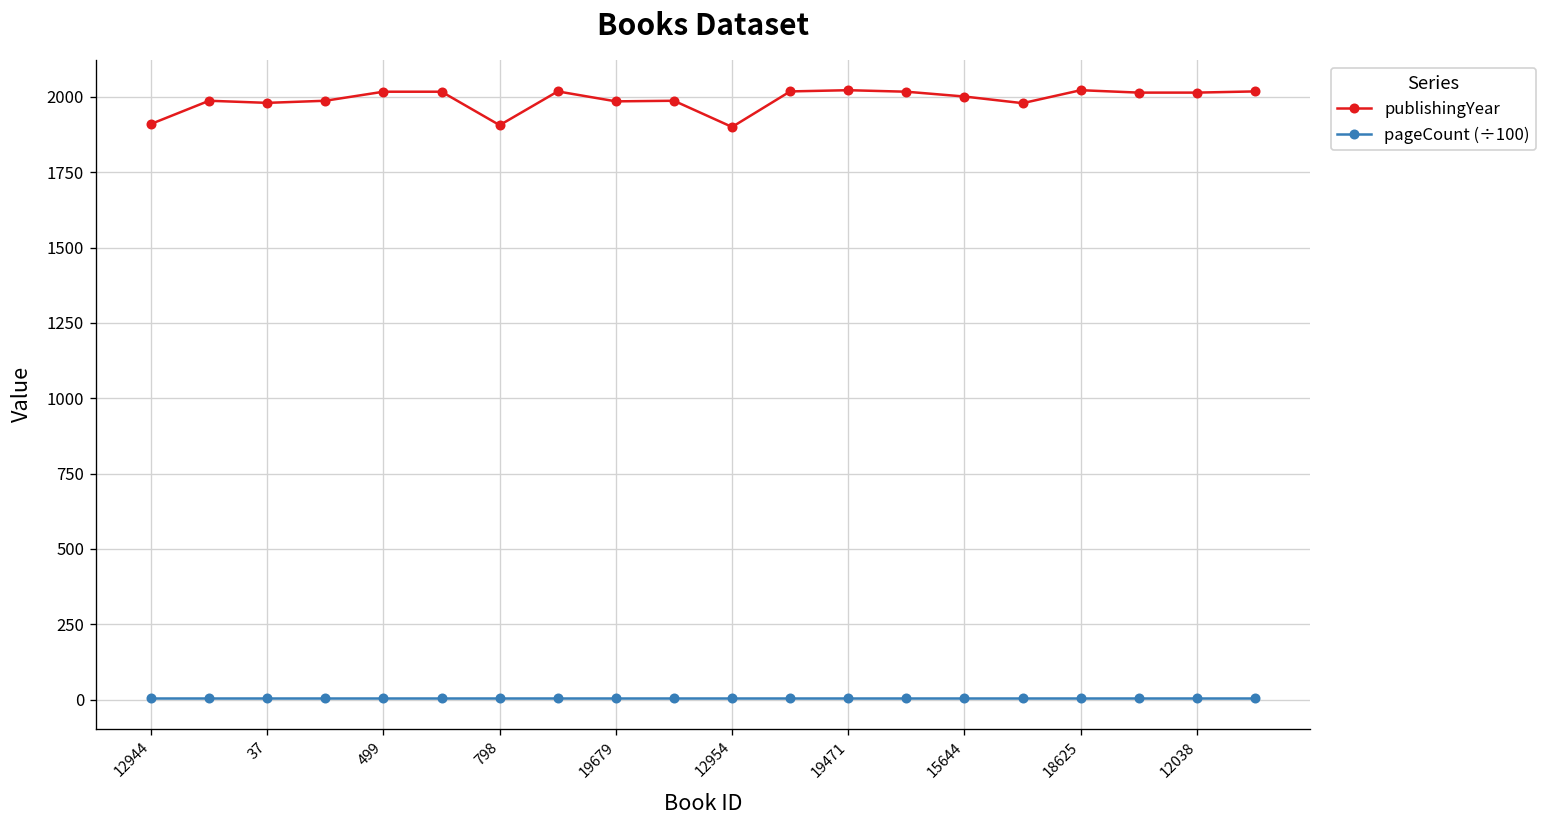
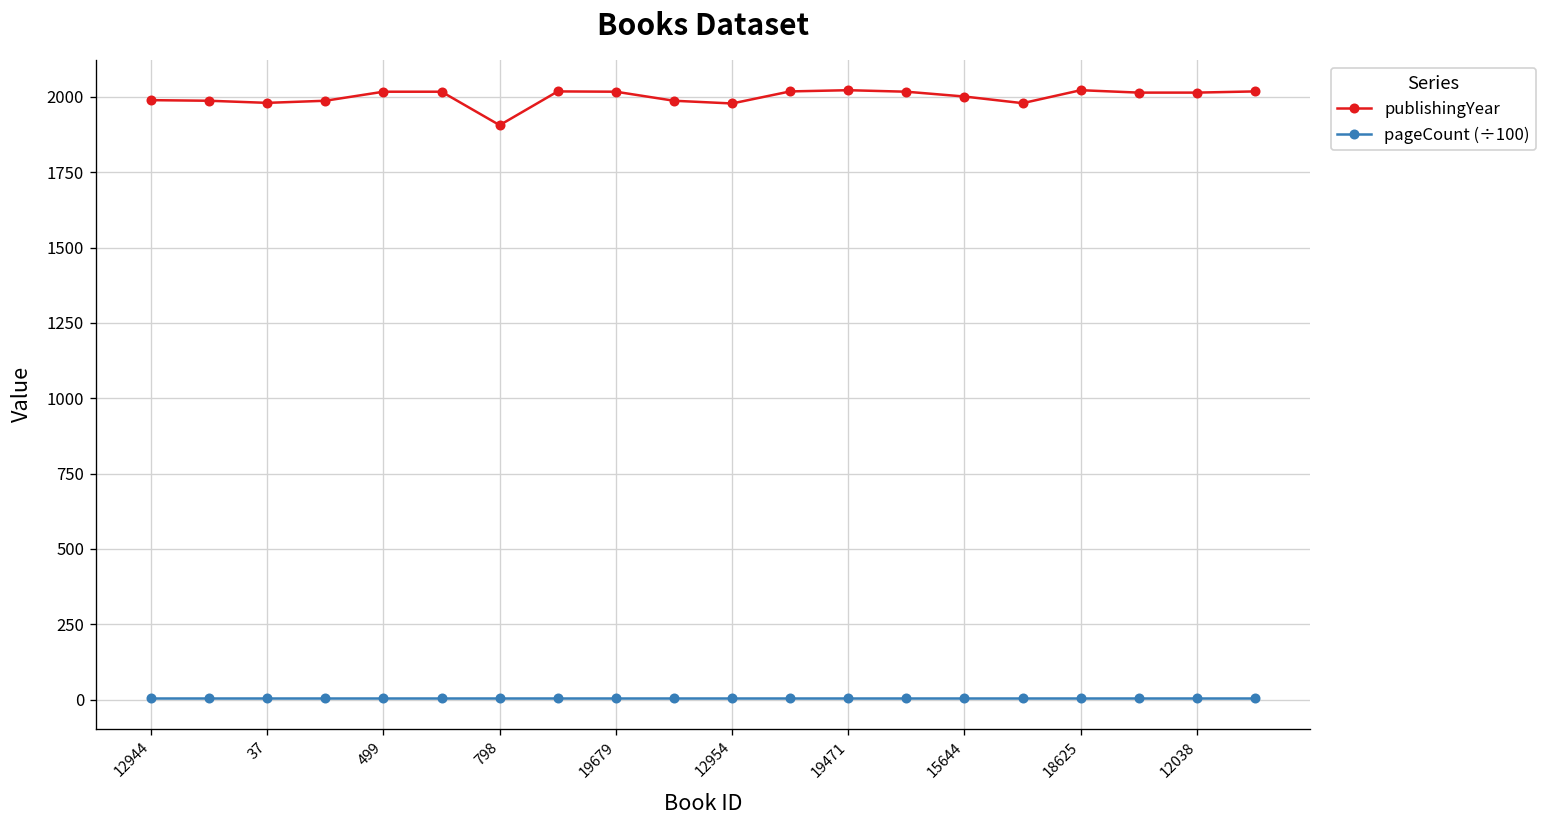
  {
    "publishingYear": {
-     "12944": 1910,
+     "12944": 1990,
      "37": 1980,
      "499": 2020,
      "798": 1910,
-     "19679": 1990,
-     "12954": 1900,
+     "19679": 2020,
+     "12954": 1980,
      "19471": 2020,
      "15644": 2000,
      "18625": 2020,
      "12038": 2010
    },
    "pageCount (÷100)": {
      "12944": 0,
      "37": 0,
      "499": 0,
      "798": 0,
      "19679": 0,
      "12954": 0,
      "19471": 0,
      "15644": 0,
      "18625": 0,
      "12038": 0
    }
  }
